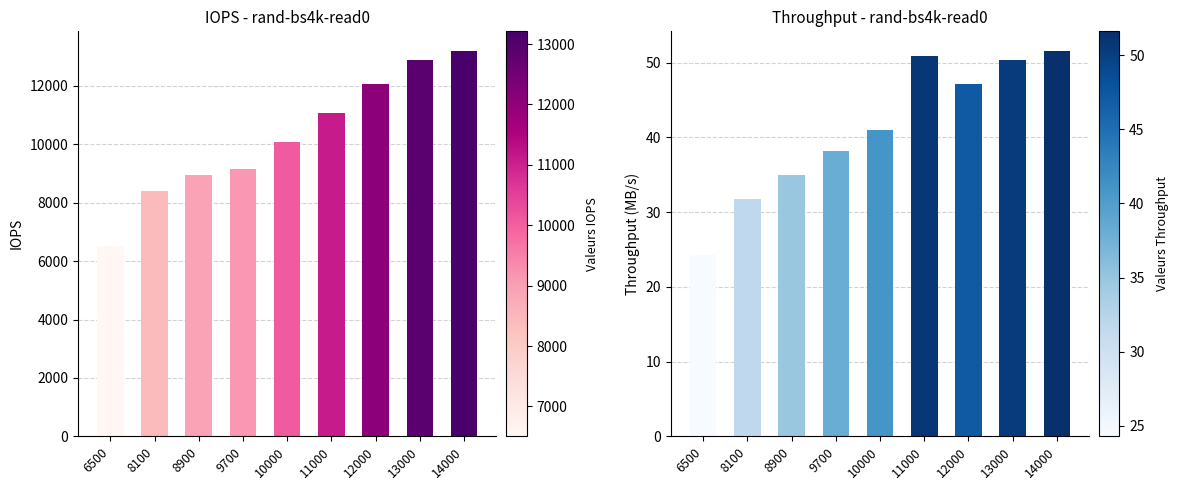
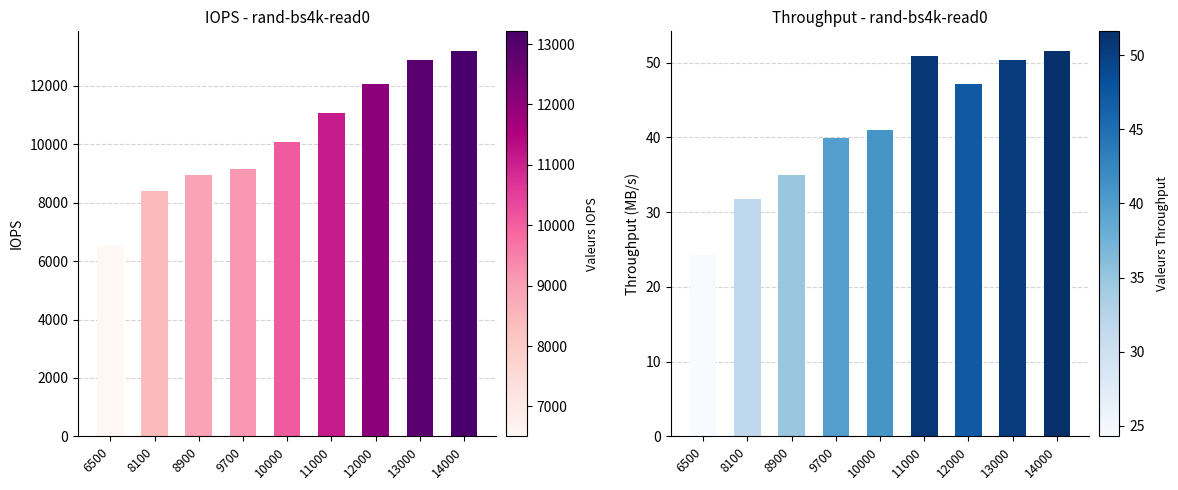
  {
    "IOPS - rand-bs4k-read0": {
      "6500": 6500,
      "8100": 8400,
      "8900": 8900,
      "9700": 9100,
      "10000": 10100,
      "11000": 11100,
      "12000": 12100,
      "13000": 12900,
      "14000": 13200
    },
    "Throughput - rand-bs4k-read0": {
      "6500": 24,
      "8100": 32,
      "8900": 35,
-     "9700": 38,
+     "9700": 40,
      "10000": 41,
      "11000": 51,
      "12000": 47,
      "13000": 50,
      "14000": 52
    }
  }
